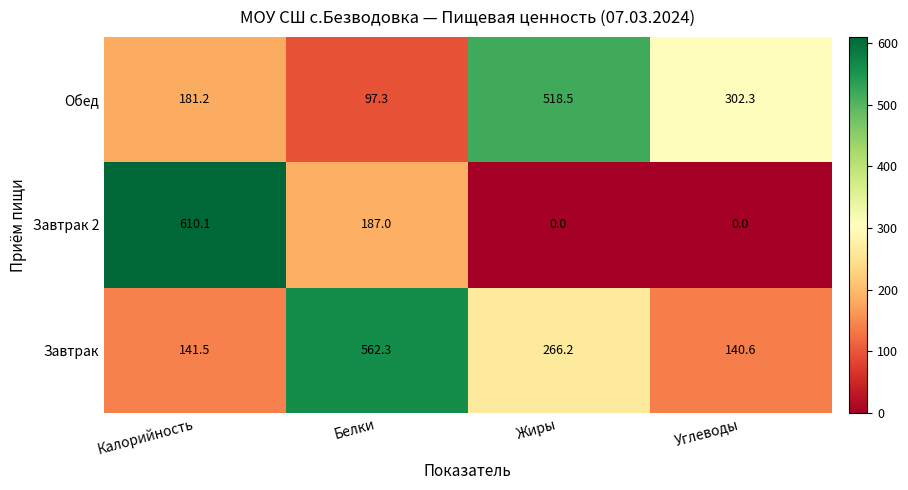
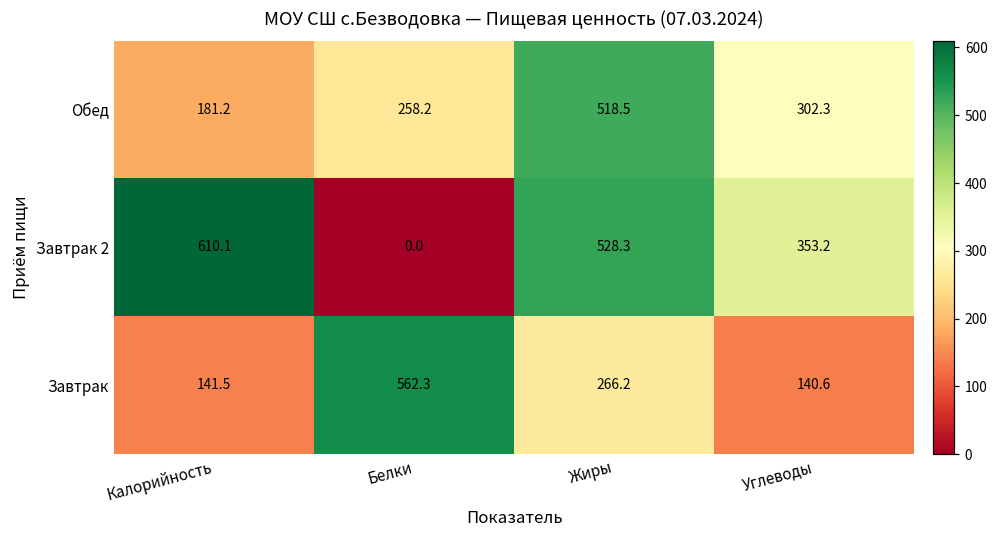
  {
    "Обед": {
      "Калорийность": 181.2,
-     "Белки": 97.3,
+     "Белки": 258.2,
      "Жиры": 518.5,
      "Углеводы": 302.3
    },
    "Завтрак 2": {
      "Калорийность": 610.1,
-     "Белки": 187.0,
-     "Жиры": 0.0,
-     "Углеводы": 0.0
+     "Белки": 0.0,
+     "Жиры": 528.3,
+     "Углеводы": 353.2
    },
    "Завтрак": {
      "Калорийность": 141.5,
      "Белки": 562.3,
      "Жиры": 266.2,
      "Углеводы": 140.6
    }
  }
